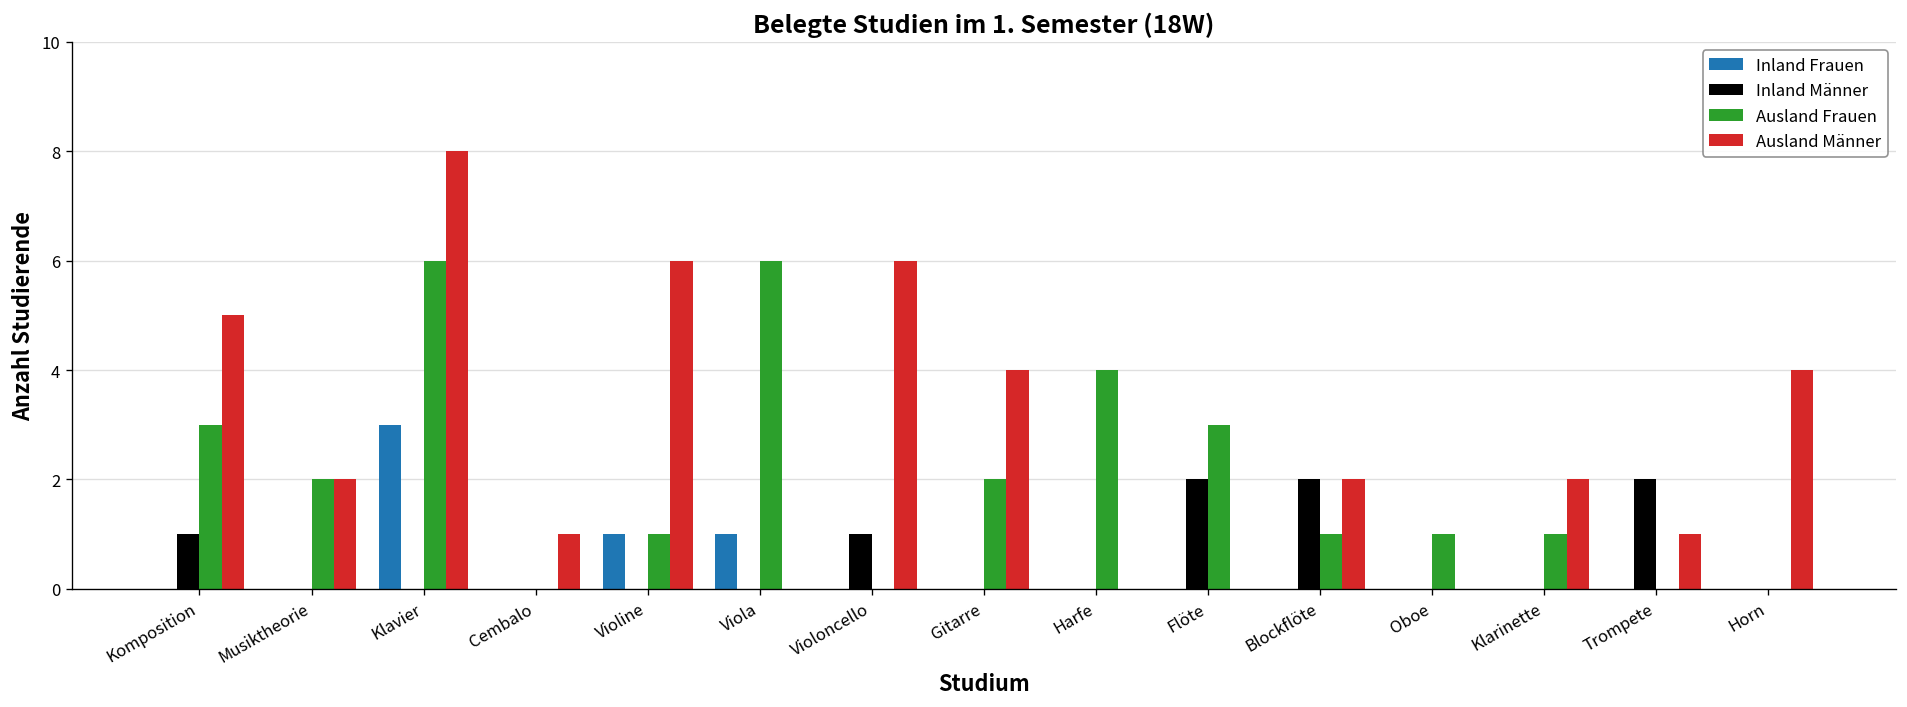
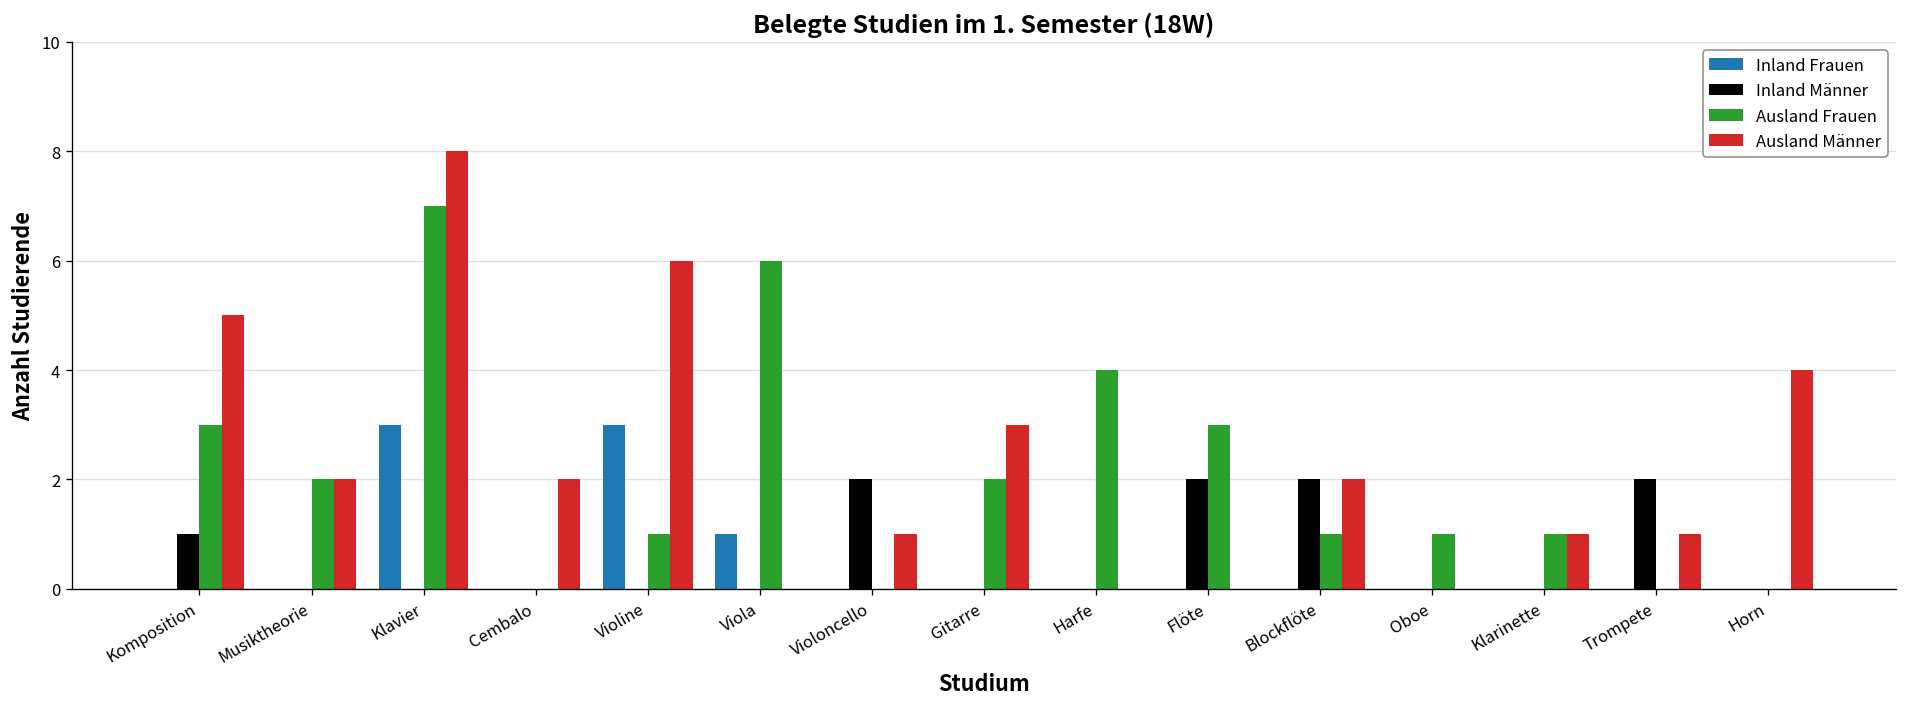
  {
    "Inland Frauen": {
      "Komposition": 0,
      "Musiktheorie": 0,
      "Klavier": 3,
      "Cembalo": 0,
-     "Violine": 1,
+     "Violine": 3,
      "Viola": 1,
      "Violoncello": 0,
      "Gitarre": 0,
      "Harfe": 0,
      "Flöte": 0,
      "Blockflöte": 0,
      "Oboe": 0,
      "Klarinette": 0,
      "Trompete": 0,
      "Horn": 0
    },
    "Inland Männer": {
      "Komposition": 1,
      "Musiktheorie": 0,
      "Klavier": 0,
      "Cembalo": 0,
      "Violine": 0,
      "Viola": 0,
-     "Violoncello": 1,
+     "Violoncello": 2,
      "Gitarre": 0,
      "Harfe": 0,
      "Flöte": 2,
      "Blockflöte": 2,
      "Oboe": 0,
      "Klarinette": 0,
      "Trompete": 2,
      "Horn": 0
    },
    "Ausland Frauen": {
      "Komposition": 3,
      "Musiktheorie": 2,
-     "Klavier": 6,
+     "Klavier": 7,
      "Cembalo": 0,
      "Violine": 1,
      "Viola": 6,
      "Violoncello": 0,
      "Gitarre": 2,
      "Harfe": 4,
      "Flöte": 3,
      "Blockflöte": 1,
      "Oboe": 1,
      "Klarinette": 1,
      "Trompete": 0,
      "Horn": 0
    },
    "Ausland Männer": {
      "Komposition": 5,
      "Musiktheorie": 2,
      "Klavier": 8,
-     "Cembalo": 1,
+     "Cembalo": 2,
      "Violine": 6,
      "Viola": 0,
-     "Violoncello": 6,
-     "Gitarre": 4,
+     "Violoncello": 1,
+     "Gitarre": 3,
      "Harfe": 0,
      "Flöte": 0,
      "Blockflöte": 2,
      "Oboe": 0,
-     "Klarinette": 2,
+     "Klarinette": 1,
      "Trompete": 1,
      "Horn": 4
    }
  }
